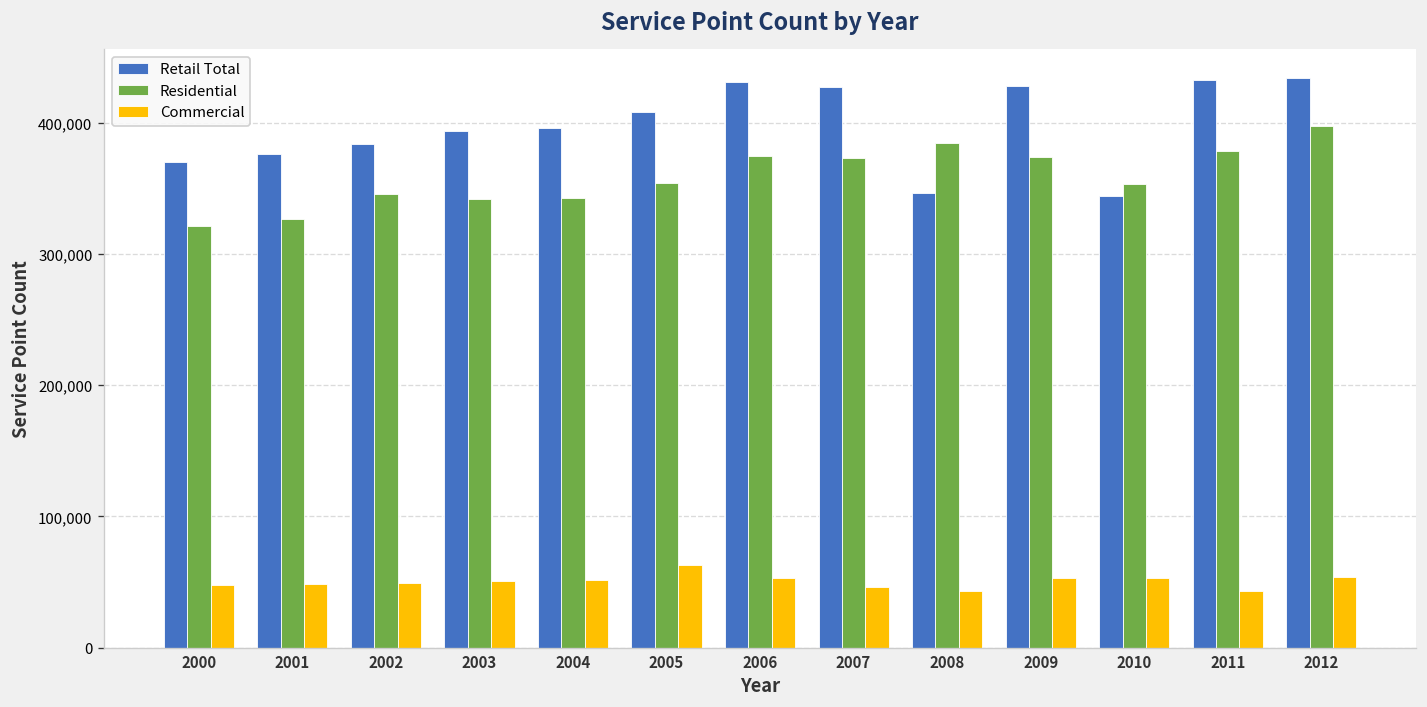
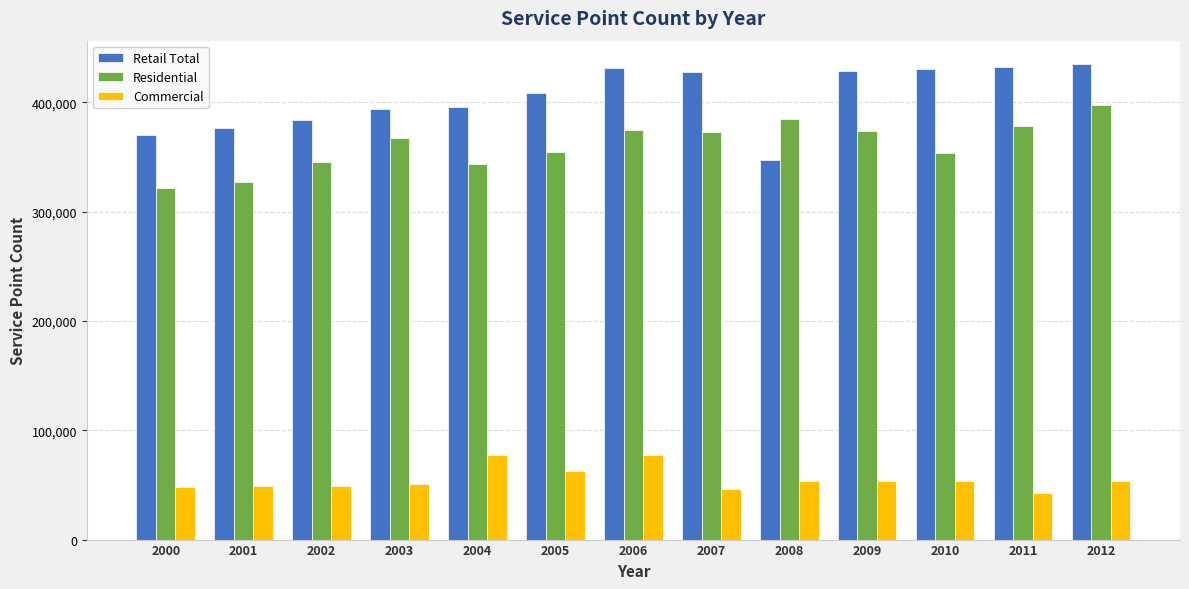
  {
    "Retail Total": {
      "2000": "370,000",
      "2001": "377,000",
      "2002": "384,000",
      "2003": "394,000",
      "2004": "396,000",
      "2005": "409,000",
      "2006": "431,000",
      "2007": "428,000",
      "2008": "347,000",
      "2009": "428,000",
-     "2010": "344,000",
+     "2010": "431,000",
      "2011": "433,000",
      "2012": "435,000"
    },
    "Residential": {
      "2000": "322,000",
      "2001": "327,000",
      "2002": "346,000",
-     "2003": "342,000",
+     "2003": "368,000",
      "2004": "343,000",
      "2005": "354,000",
      "2006": "375,000",
      "2007": "373,000",
      "2008": "384,000",
      "2009": "374,000",
      "2010": "353,000",
      "2011": "378,000",
      "2012": "397,000"
    },
    "Commercial": {
      "2000": "48,000",
      "2001": "49,000",
      "2002": "49,000",
      "2003": "51,000",
-     "2004": "52,000",
+     "2004": "78,000",
      "2005": "63,000",
-     "2006": "53,000",
+     "2006": "78,000",
      "2007": "46,000",
-     "2008": "43,000",
+     "2008": "54,000",
      "2009": "53,000",
      "2010": "53,000",
      "2011": "43,000",
      "2012": "54,000"
    }
  }
